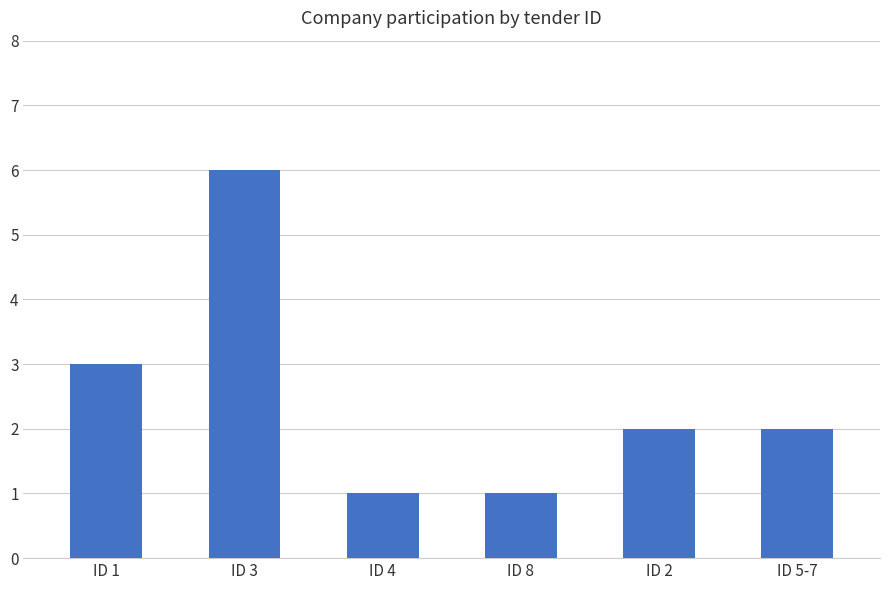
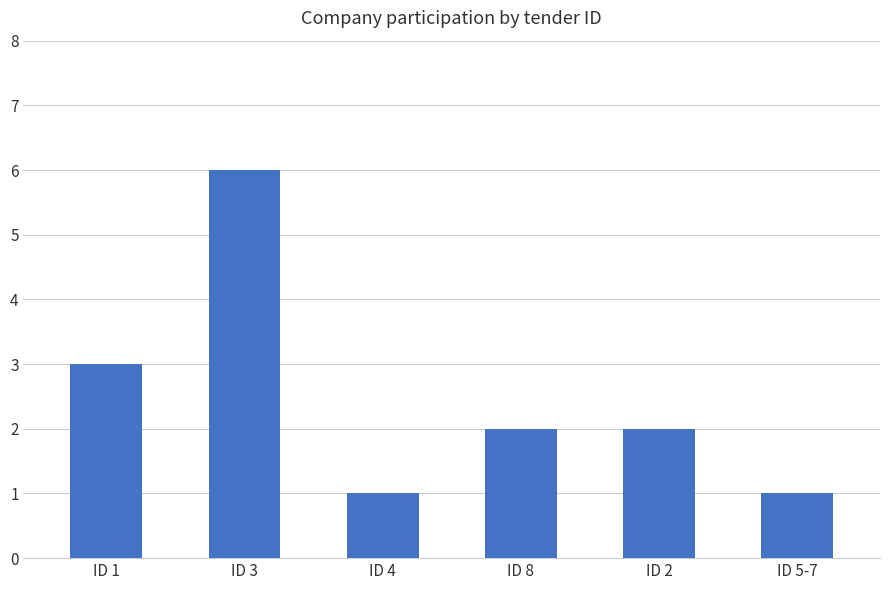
  {
    "ID 1": 3,
    "ID 3": 6,
    "ID 4": 1,
-   "ID 8": 1,
+   "ID 8": 2,
    "ID 2": 2,
-   "ID 5-7": 2
+   "ID 5-7": 1
  }
